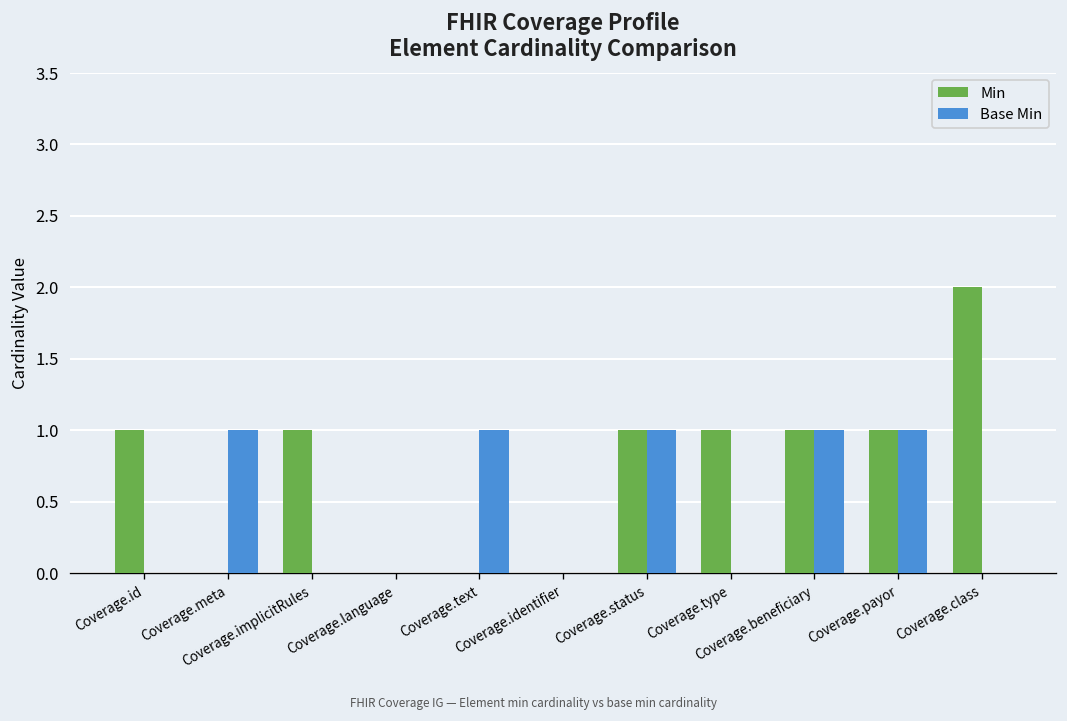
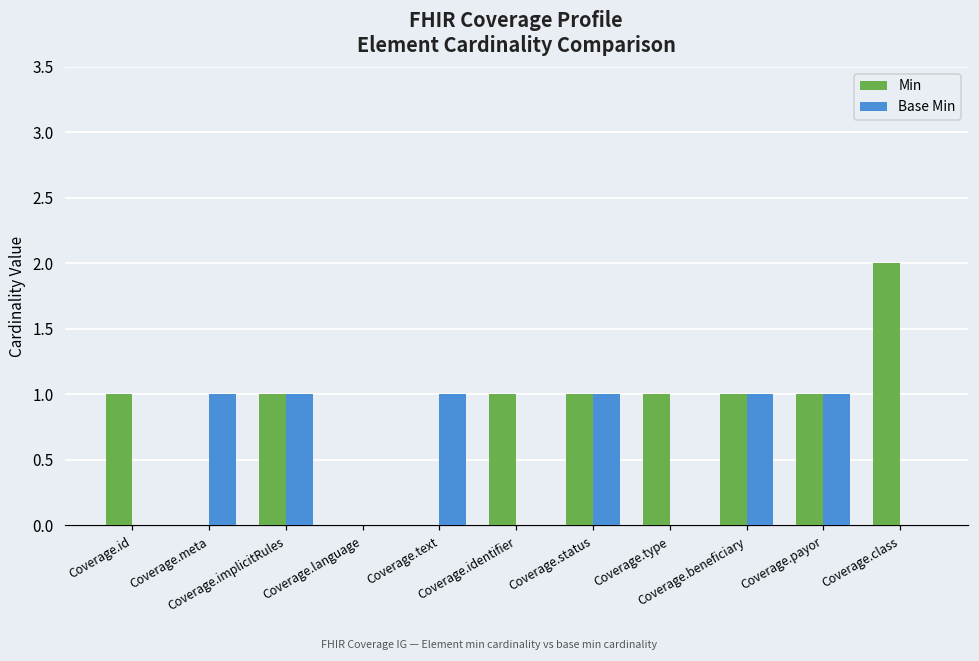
  {
    "Min": {
      "Coverage.id": 1,
      "Coverage.meta": 0,
      "Coverage.implicitRules": 1,
      "Coverage.language": 0,
      "Coverage.text": 0,
-     "Coverage.identifier": 0,
+     "Coverage.identifier": 1,
      "Coverage.status": 1,
      "Coverage.type": 1,
      "Coverage.beneficiary": 1,
      "Coverage.payor": 1,
      "Coverage.class": 2
    },
    "Base Min": {
      "Coverage.id": 0,
      "Coverage.meta": 1,
-     "Coverage.implicitRules": 0,
+     "Coverage.implicitRules": 1,
      "Coverage.language": 0,
      "Coverage.text": 1,
      "Coverage.identifier": 0,
      "Coverage.status": 1,
      "Coverage.type": 0,
      "Coverage.beneficiary": 1,
      "Coverage.payor": 1,
      "Coverage.class": 0
    }
  }
